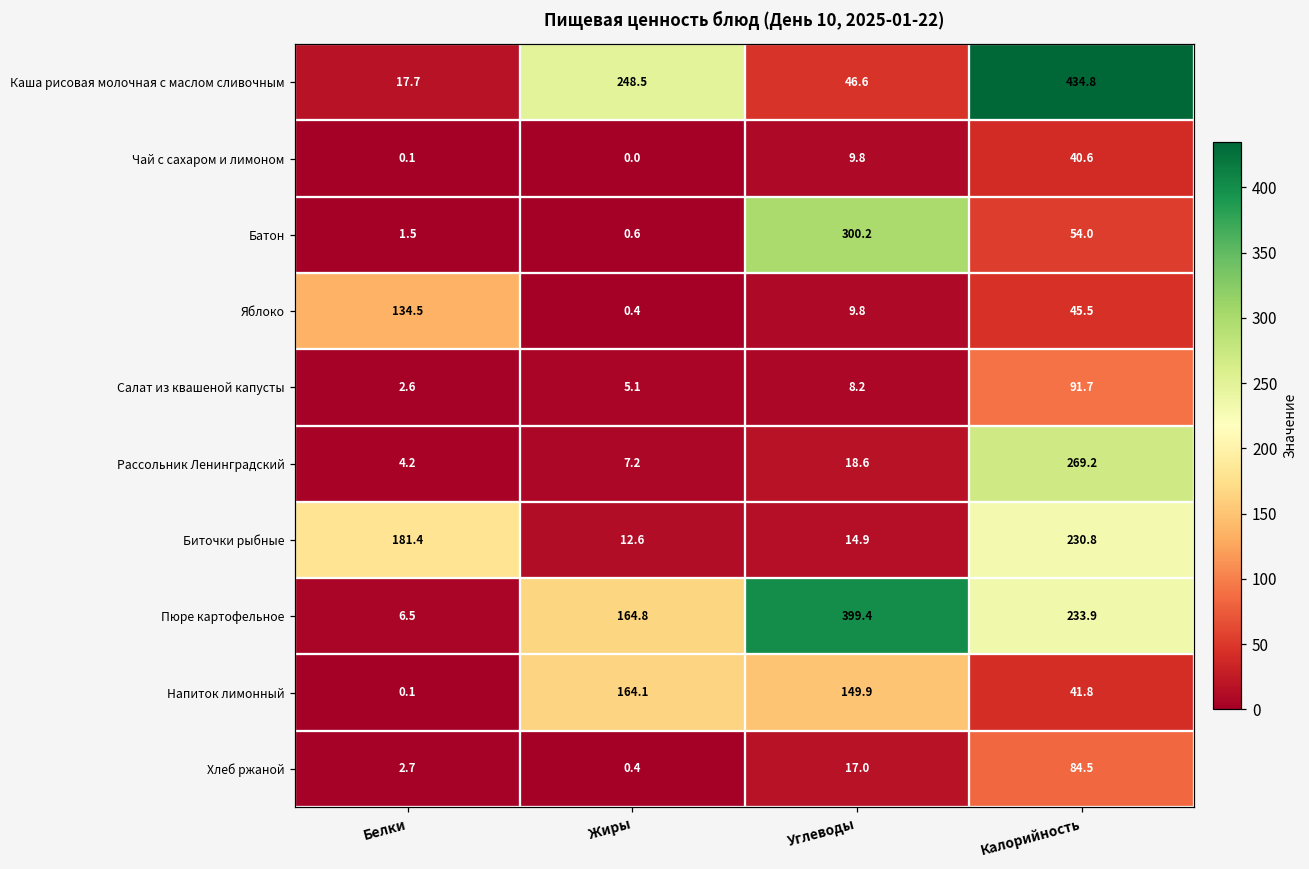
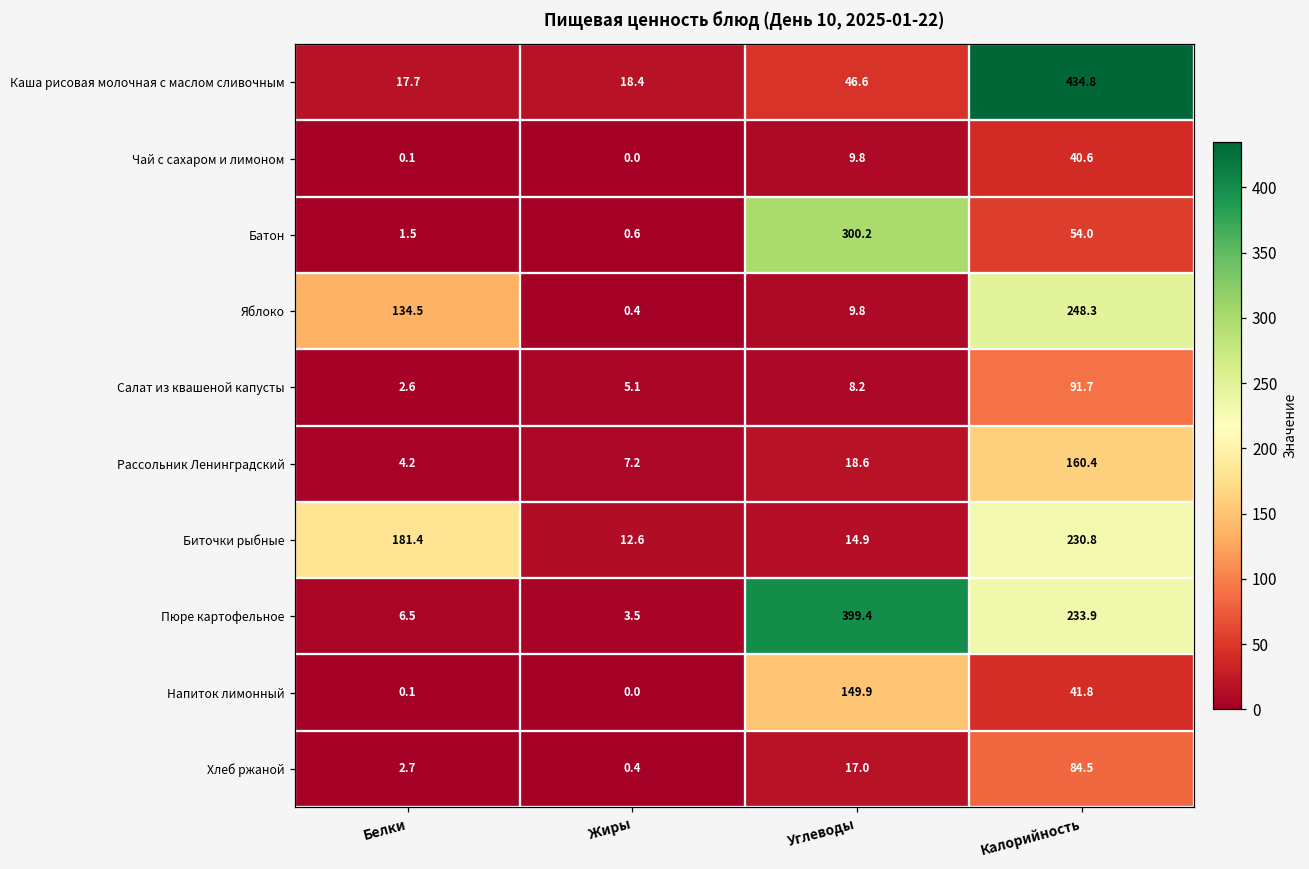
  {
    "Каша рисовая молочная с маслом сливочным": {
      "Белки": 17.7,
-     "Жиры": 248.5,
+     "Жиры": 18.4,
      "Углеводы": 46.6,
      "Калорийность": 434.8
    },
    "Чай с сахаром и лимоном": {
      "Белки": 0.1,
      "Жиры": 0.0,
      "Углеводы": 9.8,
      "Калорийность": 40.6
    },
    "Батон": {
      "Белки": 1.5,
      "Жиры": 0.6,
      "Углеводы": 300.2,
      "Калорийность": 54.0
    },
    "Яблоко": {
      "Белки": 134.5,
      "Жиры": 0.4,
      "Углеводы": 9.8,
-     "Калорийность": 45.5
+     "Калорийность": 248.3
    },
    "Салат из квашеной капусты": {
      "Белки": 2.6,
      "Жиры": 5.1,
      "Углеводы": 8.2,
      "Калорийность": 91.7
    },
    "Рассольник Ленинградский": {
      "Белки": 4.2,
      "Жиры": 7.2,
      "Углеводы": 18.6,
-     "Калорийность": 269.2
+     "Калорийность": 160.4
    },
    "Биточки рыбные": {
      "Белки": 181.4,
      "Жиры": 12.6,
      "Углеводы": 14.9,
      "Калорийность": 230.8
    },
    "Пюре картофельное": {
      "Белки": 6.5,
-     "Жиры": 164.8,
+     "Жиры": 3.5,
      "Углеводы": 399.4,
      "Калорийность": 233.9
    },
    "Напиток лимонный": {
      "Белки": 0.1,
-     "Жиры": 164.1,
+     "Жиры": 0.0,
      "Углеводы": 149.9,
      "Калорийность": 41.8
    },
    "Хлеб ржаной": {
      "Белки": 2.7,
      "Жиры": 0.4,
      "Углеводы": 17.0,
      "Калорийность": 84.5
    }
  }
